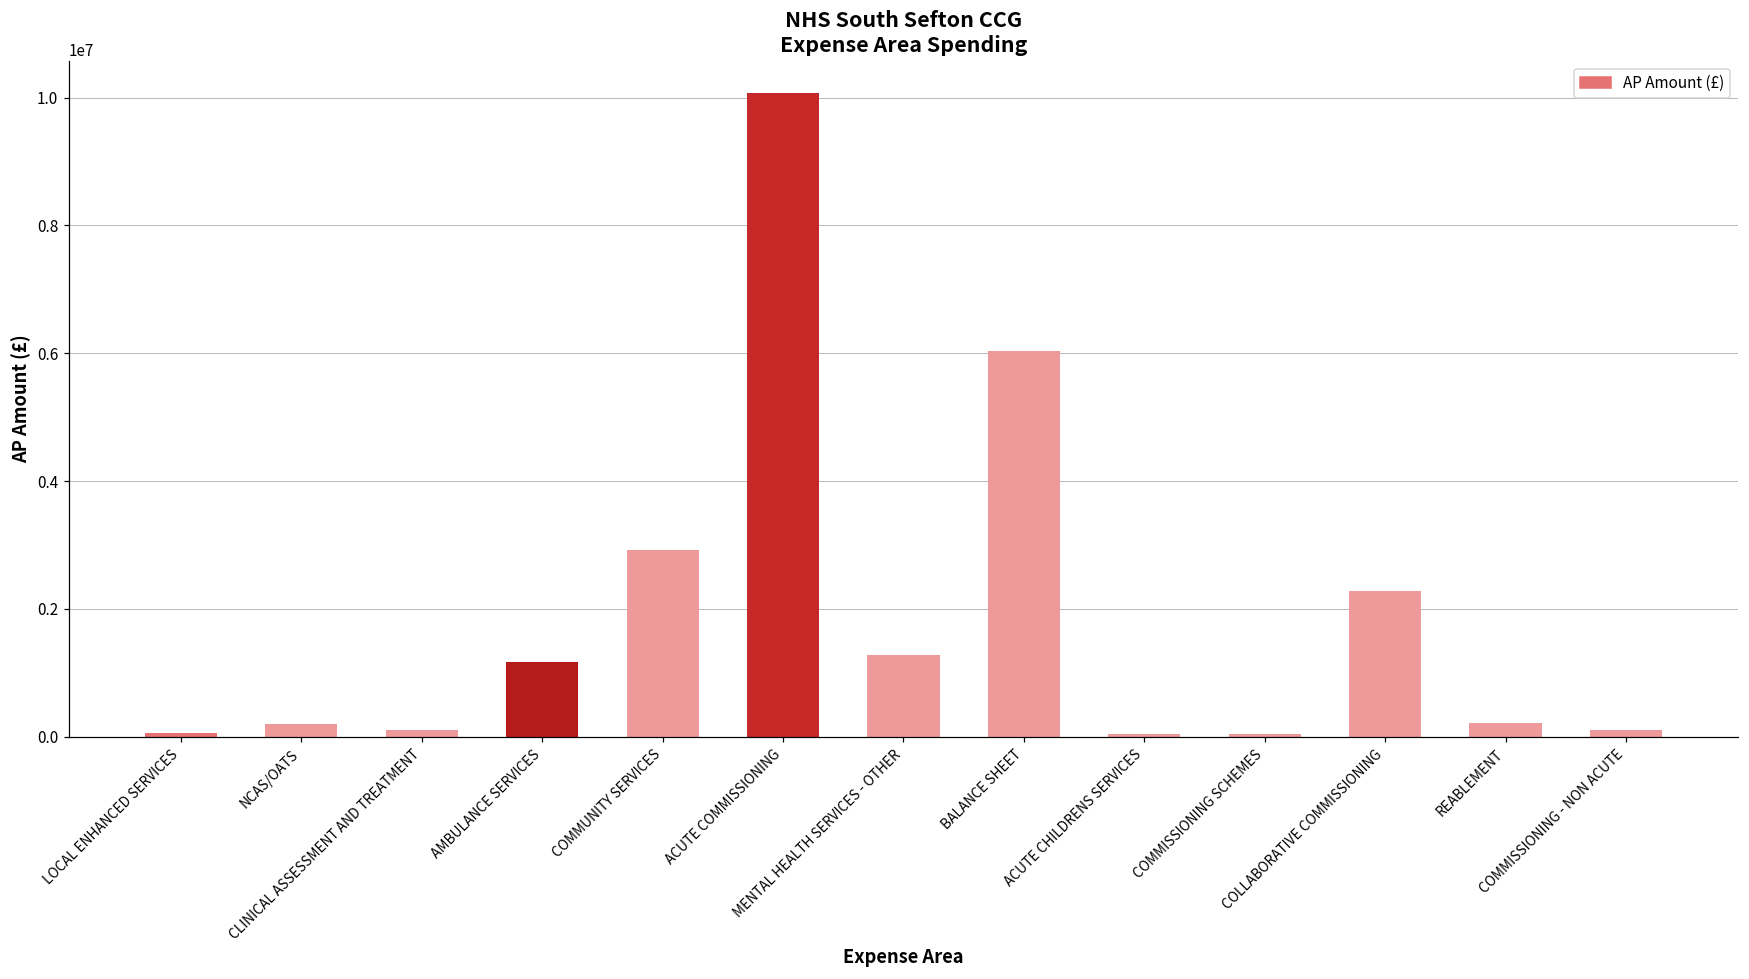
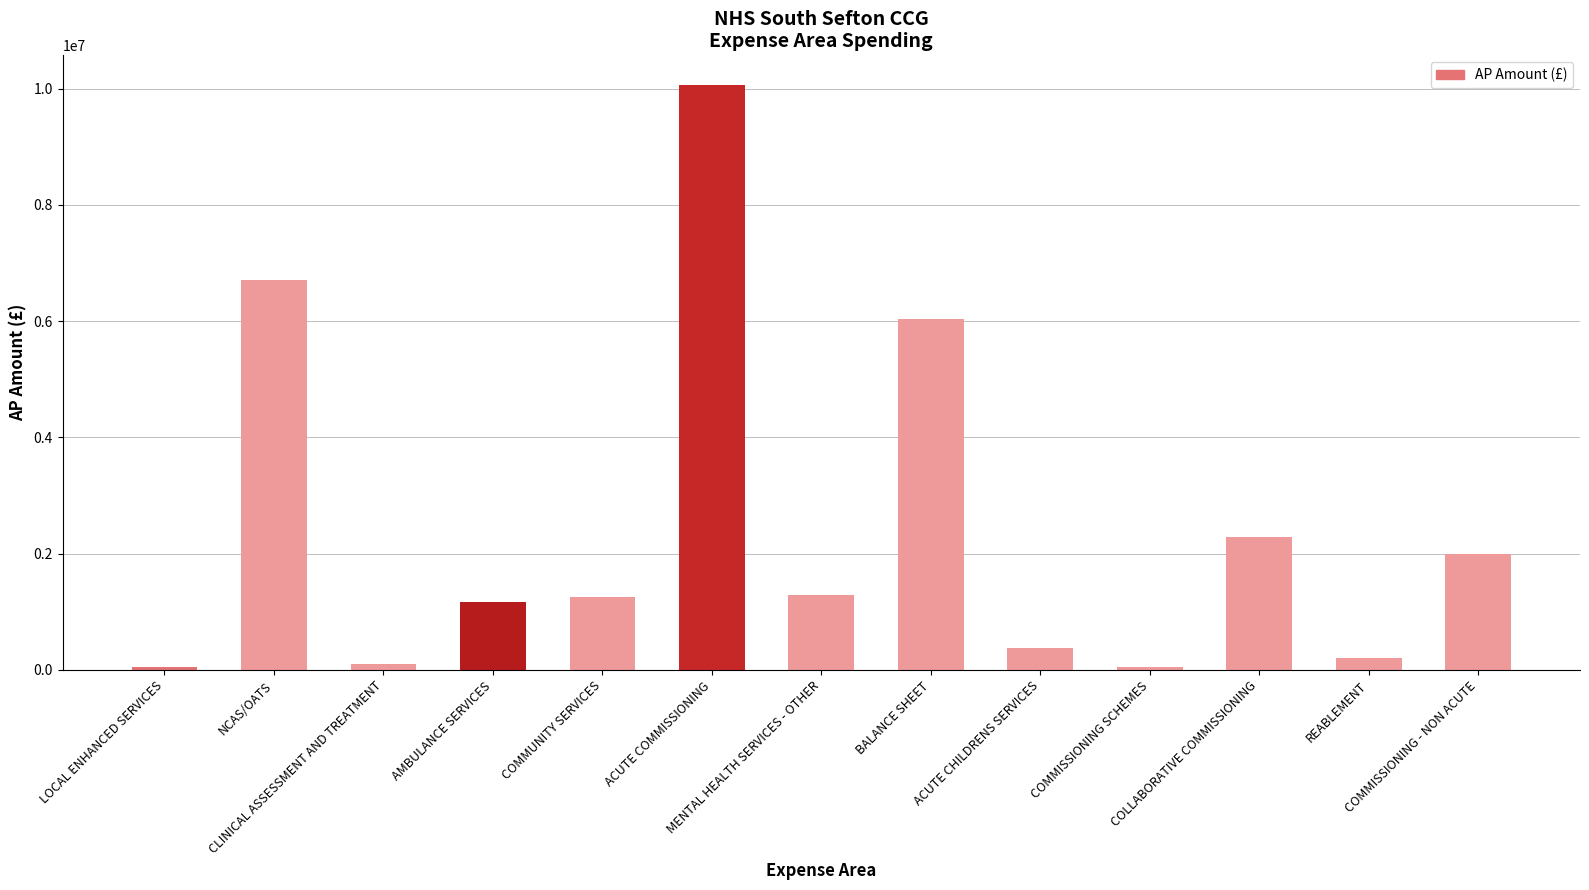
  {
    "LOCAL ENHANCED SERVICES": 100000,
-   "NCAS/OATS": 200000,
+   "NCAS/OATS": 6700000,
    "CLINICAL ASSESSMENT AND TREATMENT": 100000,
    "AMBULANCE SERVICES": 1200000,
-   "COMMUNITY SERVICES": 2900000,
+   "COMMUNITY SERVICES": 1300000,
    "ACUTE COMMISSIONING": 10100000,
    "MENTAL HEALTH SERVICES - OTHER": 1300000,
    "BALANCE SHEET": 6000000,
-   "ACUTE CHILDRENS SERVICES": 0,
+   "ACUTE CHILDRENS SERVICES": 400000,
    "COLLABORATIVE COMMISSIONING": 2300000,
    "REABLEMENT": 200000,
-   "COMMISSIONING - NON ACUTE": 100000
+   "COMMISSIONING - NON ACUTE": 2000000
  }
